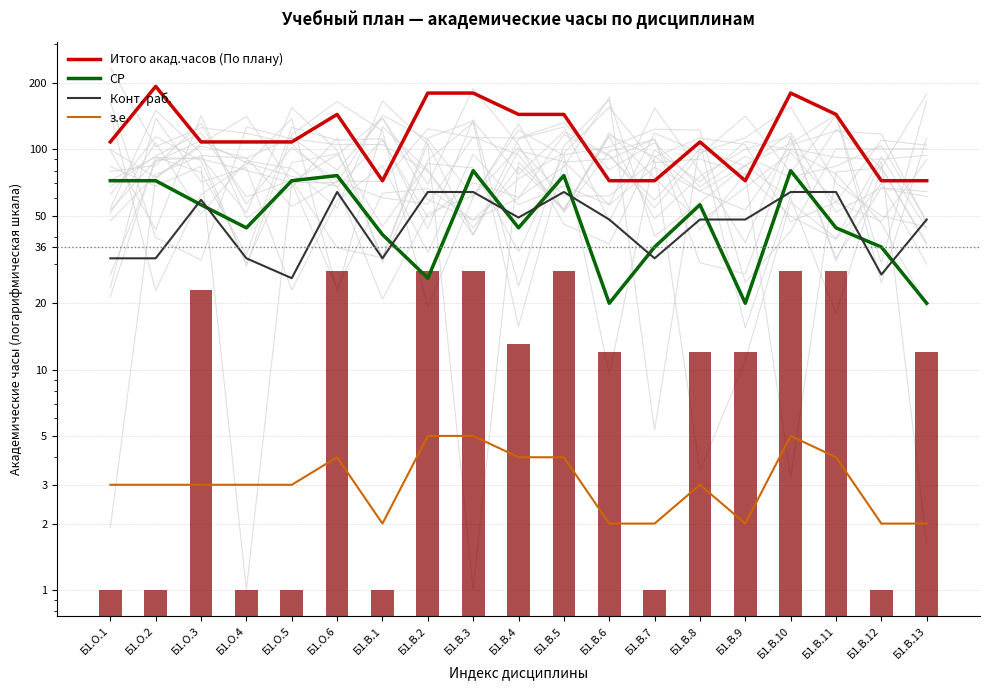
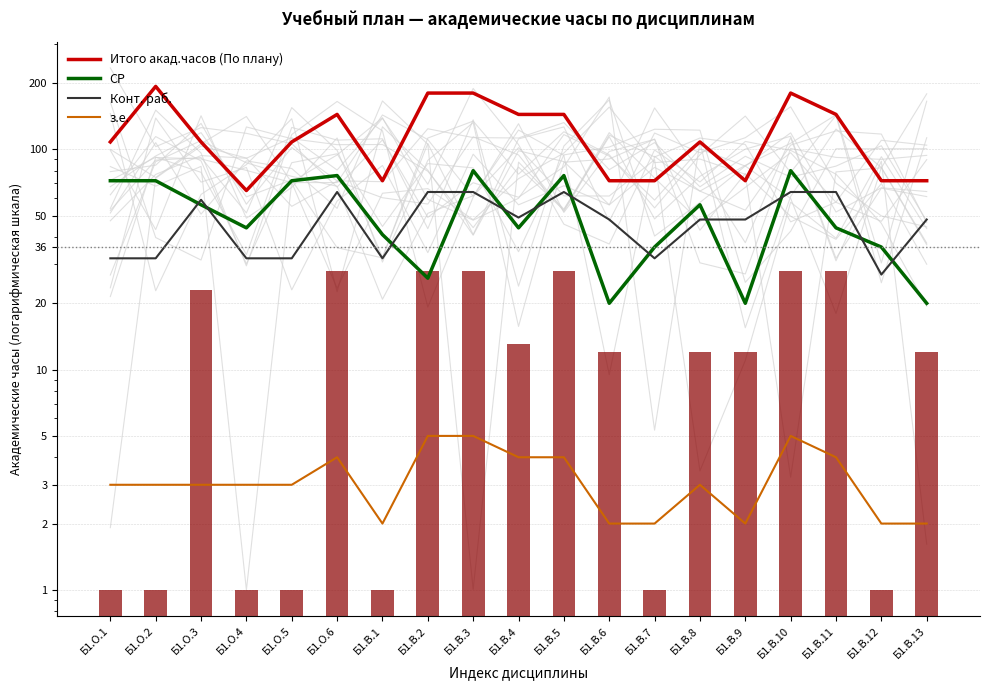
  {
    "Итого акад.часов (По плану)": {
      "Б1.О.1": 110,
      "Б1.О.2": 190,
-     "Б1.О.4": 110,
+     "Б1.О.4": 65,
      "Б1.О.6": 140,
      "Б1.В.2": 180,
      "Б1.В.3": 180,
      "Б1.В.4": 140,
      "Б1.В.5": 140,
      "Б1.В.6": 72,
      "Б1.В.7": 72,
      "Б1.В.9": 72,
      "Б1.В.10": 180,
      "Б1.В.12": 72,
      "Б1.В.13": 72
    },
    "СР": {
      "Б1.О.3": 56,
      "Б1.О.4": 44,
      "Б1.О.6": 76,
      "Б1.В.1": 41,
      "Б1.В.2": 26,
      "Б1.В.3": 80,
      "Б1.В.4": 44,
      "Б1.В.5": 76,
      "Б1.В.6": 20,
      "Б1.В.7": 36,
      "Б1.В.9": 20,
      "Б1.В.11": 44,
      "Б1.В.12": 36,
      "Б1.В.13": 20
    },
    "Конт. раб.": {
      "Б1.О.1": 32,
      "Б1.О.2": 32,
      "Б1.О.3": 59,
      "Б1.О.4": 32,
-     "Б1.О.5": 26,
+     "Б1.О.5": 32,
      "Б1.О.6": 64,
      "Б1.В.2": 64,
      "Б1.В.3": 64,
      "Б1.В.4": 49,
      "Б1.В.5": 64,
      "Б1.В.7": 32,
      "Б1.В.9": 48,
      "Б1.В.10": 64,
      "Б1.В.11": 64,
      "Б1.В.12": 27
    },
    "з.е.": {
      "Б1.О.1": 3,
      "Б1.О.2": 3,
      "Б1.О.3": 3,
      "Б1.О.4": 3,
      "Б1.О.5": 3,
      "Б1.О.6": 4,
      "Б1.В.1": 2,
      "Б1.В.2": 5,
      "Б1.В.3": 5,
      "Б1.В.4": 4,
      "Б1.В.5": 4,
      "Б1.В.6": 2,
      "Б1.В.7": 2,
      "Б1.В.8": 3,
      "Б1.В.9": 2,
      "Б1.В.10": 5,
      "Б1.В.11": 4,
      "Б1.В.12": 2,
      "Б1.В.13": 2
    }
  }
